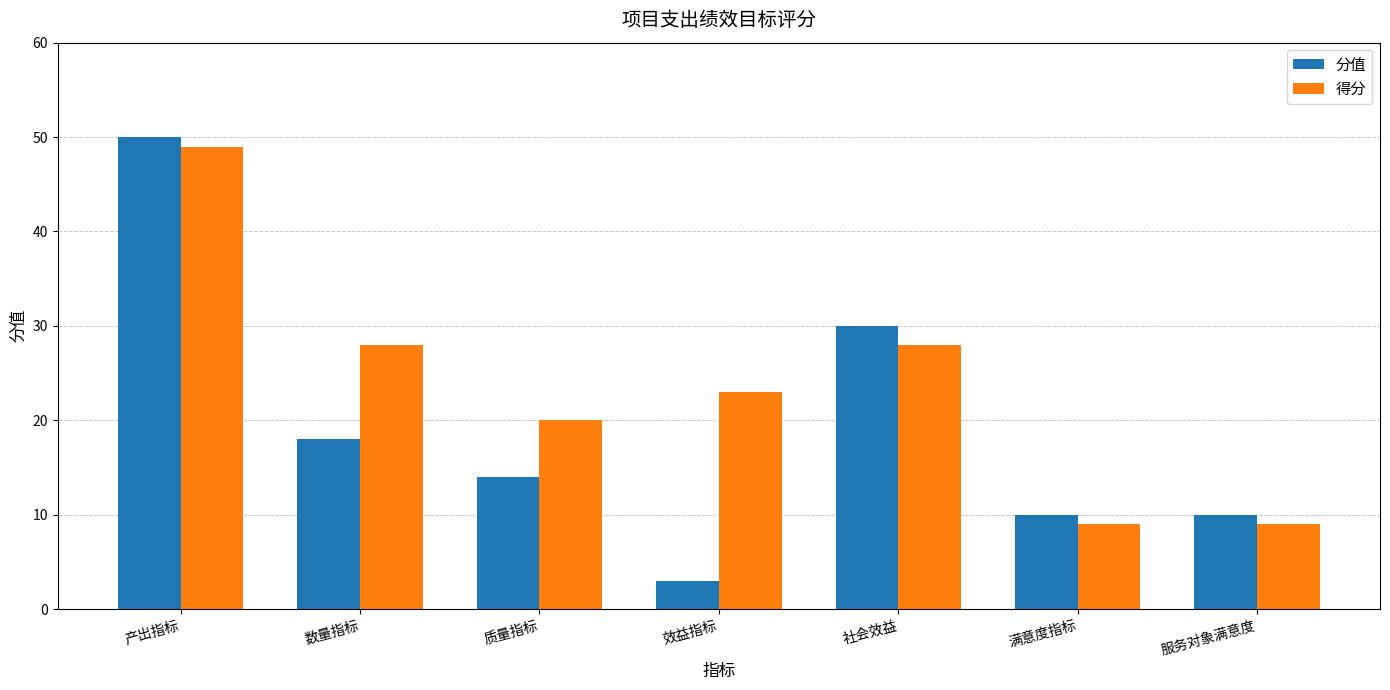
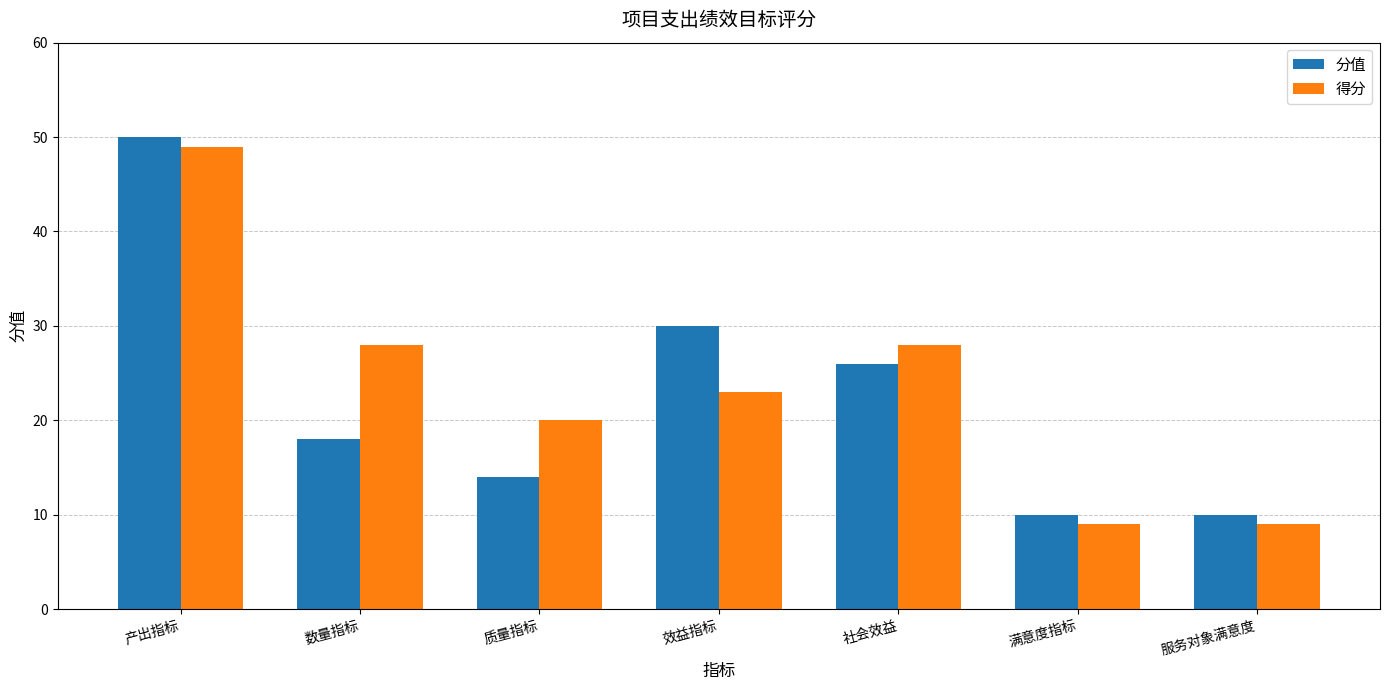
  {
    "分值": {
      "产出指标": 50,
      "数量指标": 18,
      "质量指标": 14,
-     "效益指标": 3,
-     "社会效益": 30,
+     "效益指标": 30,
+     "社会效益": 26,
      "满意度指标": 10,
      "服务对象满意度": 10
    },
    "得分": {
      "产出指标": 49,
      "数量指标": 28,
      "质量指标": 20,
      "效益指标": 23,
      "社会效益": 28,
      "满意度指标": 9,
      "服务对象满意度": 9
    }
  }
